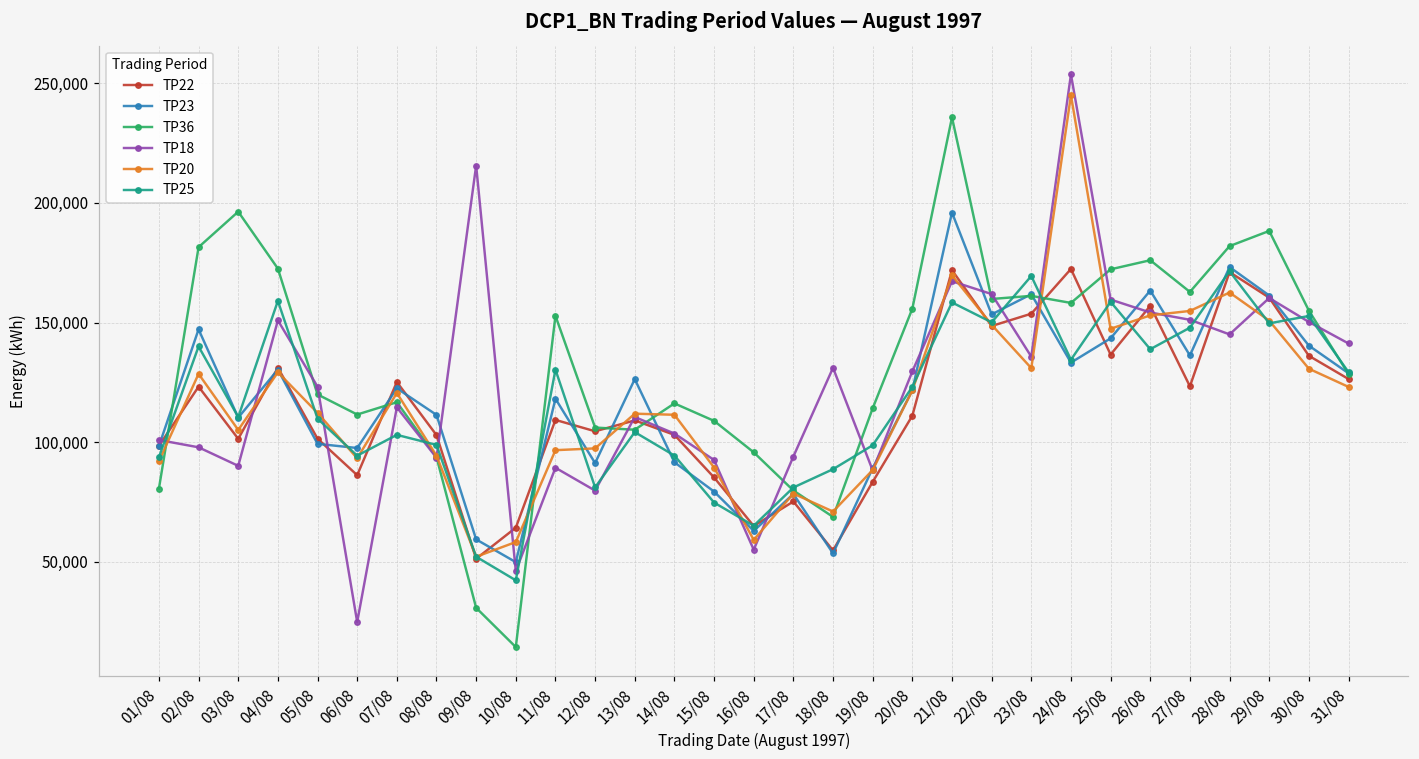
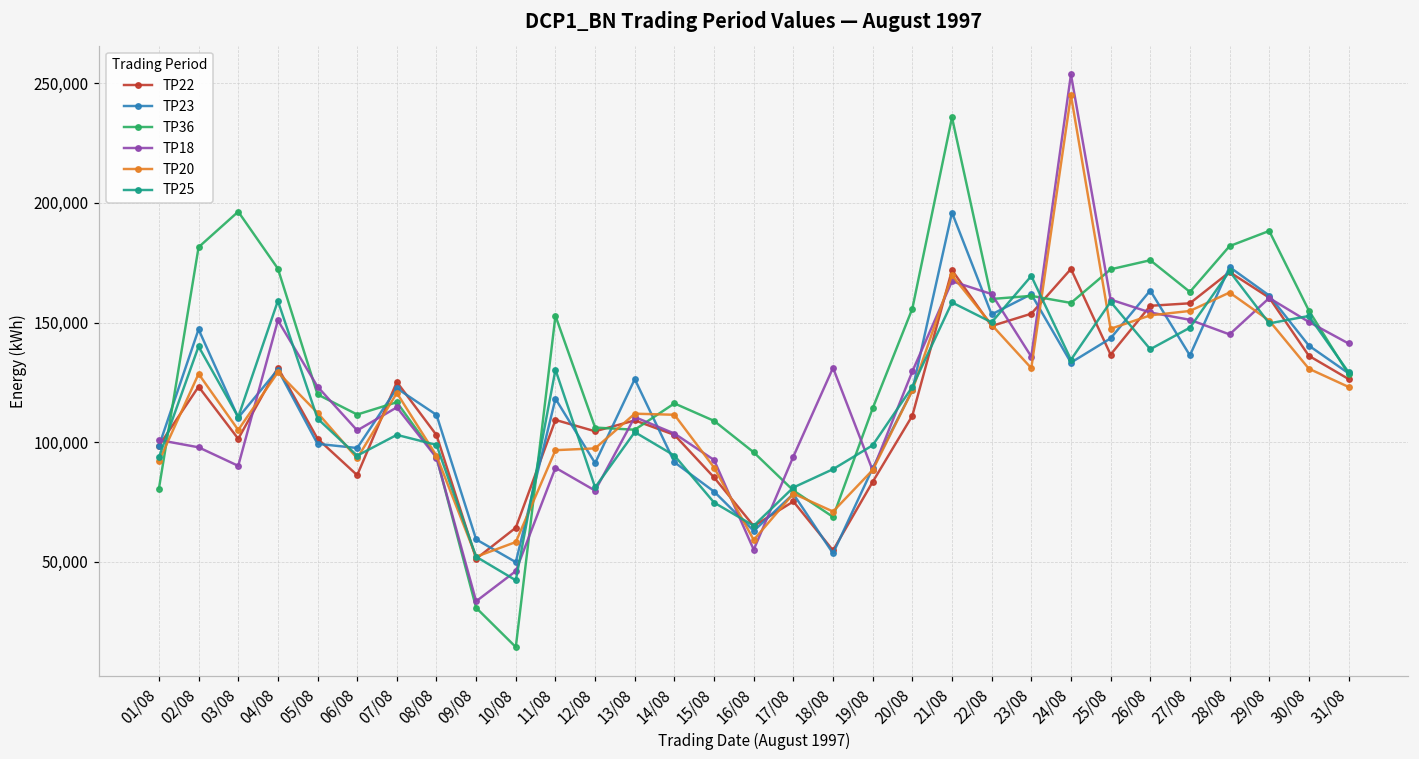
  {
    "TP22": {
      "02/08": "123,000",
      "03/08": "101,000",
      "05/08": "101,000",
      "06/08": "86,000",
      "07/08": "125,000",
      "08/08": "103,000",
      "10/08": "64,000",
      "11/08": "109,000",
      "12/08": "105,000",
      "13/08": "109,000",
      "15/08": "85,000",
      "17/08": "75,000",
      "18/08": "55,000",
      "19/08": "83,000",
      "20/08": "111,000",
      "21/08": "172,000",
      "23/08": "154,000",
      "24/08": "172,000",
      "25/08": "137,000",
      "26/08": "157,000",
-     "27/08": "123,000",
+     "27/08": "158,000",
      "30/08": "136,000",
      "31/08": "126,000"
    },
    "TP23": {
      "02/08": "147,000",
      "05/08": "99,000",
      "06/08": "98,000",
      "07/08": "123,000",
      "08/08": "111,000",
      "09/08": "59,000",
      "10/08": "50,000",
      "11/08": "118,000",
      "12/08": "91,000",
      "13/08": "126,000",
      "14/08": "92,000",
      "15/08": "79,000",
      "16/08": "63,000",
      "18/08": "54,000",
      "21/08": "196,000",
      "22/08": "153,000",
      "24/08": "133,000",
      "25/08": "143,000",
      "26/08": "163,000",
      "27/08": "136,000",
      "28/08": "173,000",
      "30/08": "140,000"
    },
    "TP18": {
      "01/08": "101,000",
      "02/08": "98,000",
      "03/08": "90,000",
      "04/08": "151,000",
      "05/08": "123,000",
-     "06/08": "25,000",
+     "06/08": "105,000",
      "07/08": "115,000",
-     "09/08": "216,000",
+     "09/08": "34,000",
      "10/08": "46,000",
      "11/08": "89,000",
      "12/08": "80,000",
      "13/08": "111,000",
      "15/08": "93,000",
      "16/08": "55,000",
      "17/08": "94,000",
      "18/08": "131,000",
      "20/08": "130,000",
      "21/08": "167,000",
      "22/08": "162,000",
      "23/08": "136,000",
      "24/08": "254,000",
      "26/08": "154,000",
      "27/08": "151,000",
      "28/08": "145,000",
      "30/08": "150,000",
      "31/08": "141,000"
    },
    "TP20": {
      "01/08": "92,000",
      "02/08": "129,000",
      "03/08": "105,000",
      "05/08": "112,000",
      "07/08": "121,000",
      "10/08": "58,000",
      "11/08": "97,000",
      "12/08": "97,000",
      "13/08": "112,000",
      "14/08": "111,000",
      "15/08": "89,000",
      "16/08": "59,000",
      "18/08": "71,000",
      "21/08": "170,000",
      "23/08": "131,000",
      "24/08": "245,000",
      "25/08": "147,000",
      "26/08": "153,000",
      "27/08": "155,000",
      "28/08": "163,000",
      "30/08": "131,000",
      "31/08": "123,000"
    }
  }
